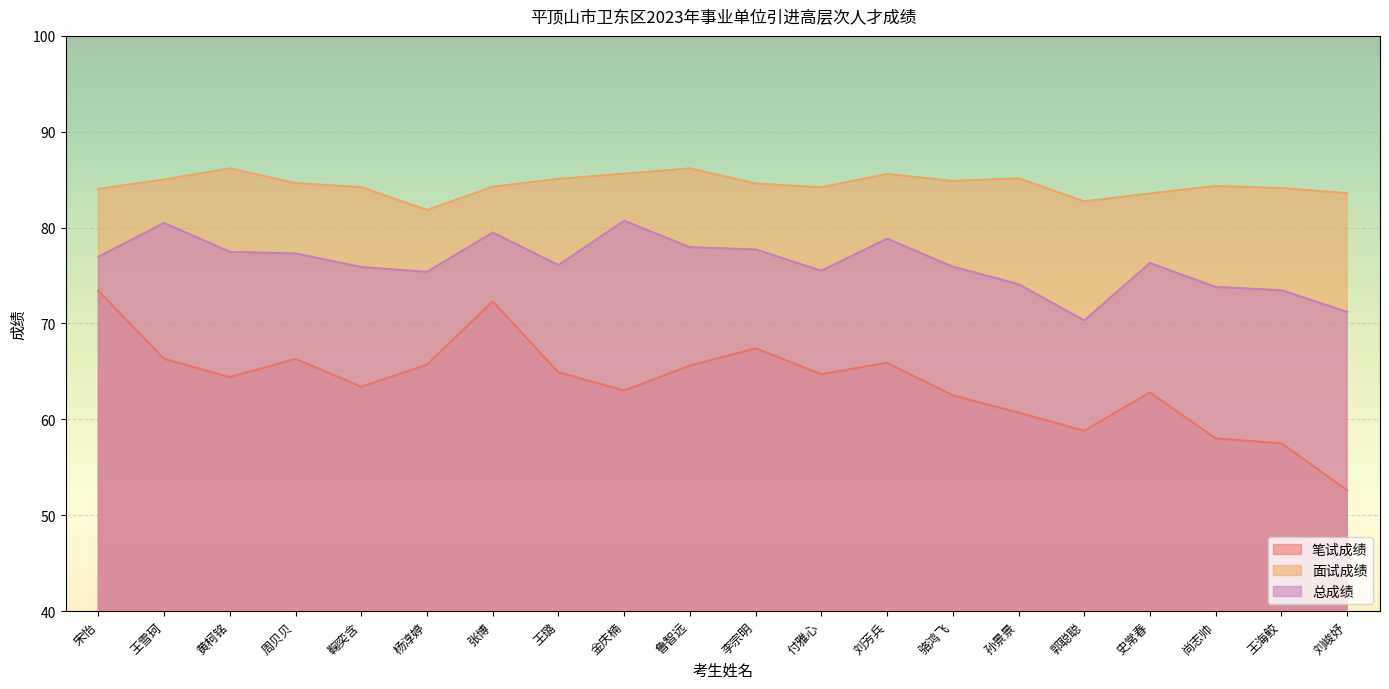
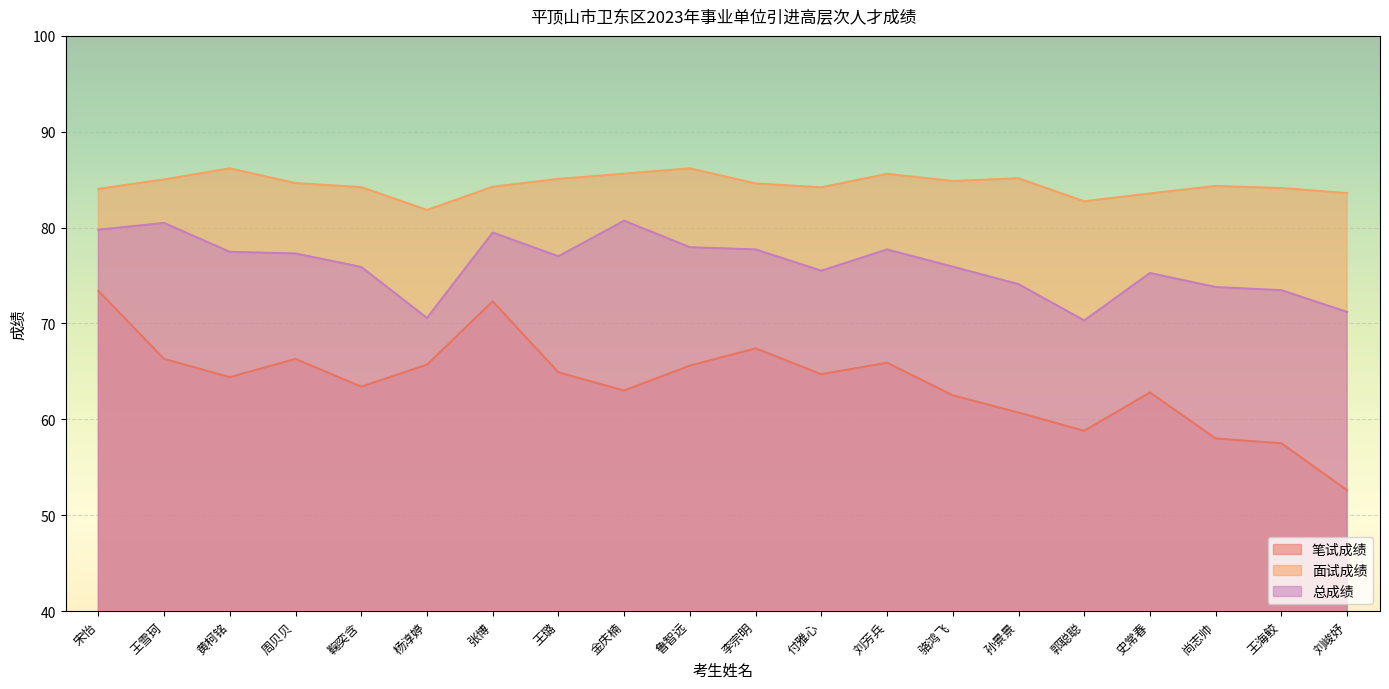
  {
    "总成绩": {
-     "宋怡": 77,
+     "宋怡": 80,
      "王雪珂": 80,
      "黄柯铭": 77,
      "周贝贝": 77,
      "鞠奕含": 76,
-     "杨淳婷": 75,
+     "杨淳婷": 71,
      "张博": 79,
-     "王璐": 76,
+     "王璐": 77,
      "金庆楠": 81,
      "鲁智远": 78,
      "李宗明": 78,
      "付雅心": 76,
-     "刘芳兵": 79,
+     "刘芳兵": 78,
      "骆鸿飞": 76,
      "孙景景": 74,
      "郭聪聪": 70,
-     "史常春": 76,
+     "史常春": 75,
      "尚志帅": 74,
      "王海鲛": 73,
      "刘峻妤": 71
    }
  }
